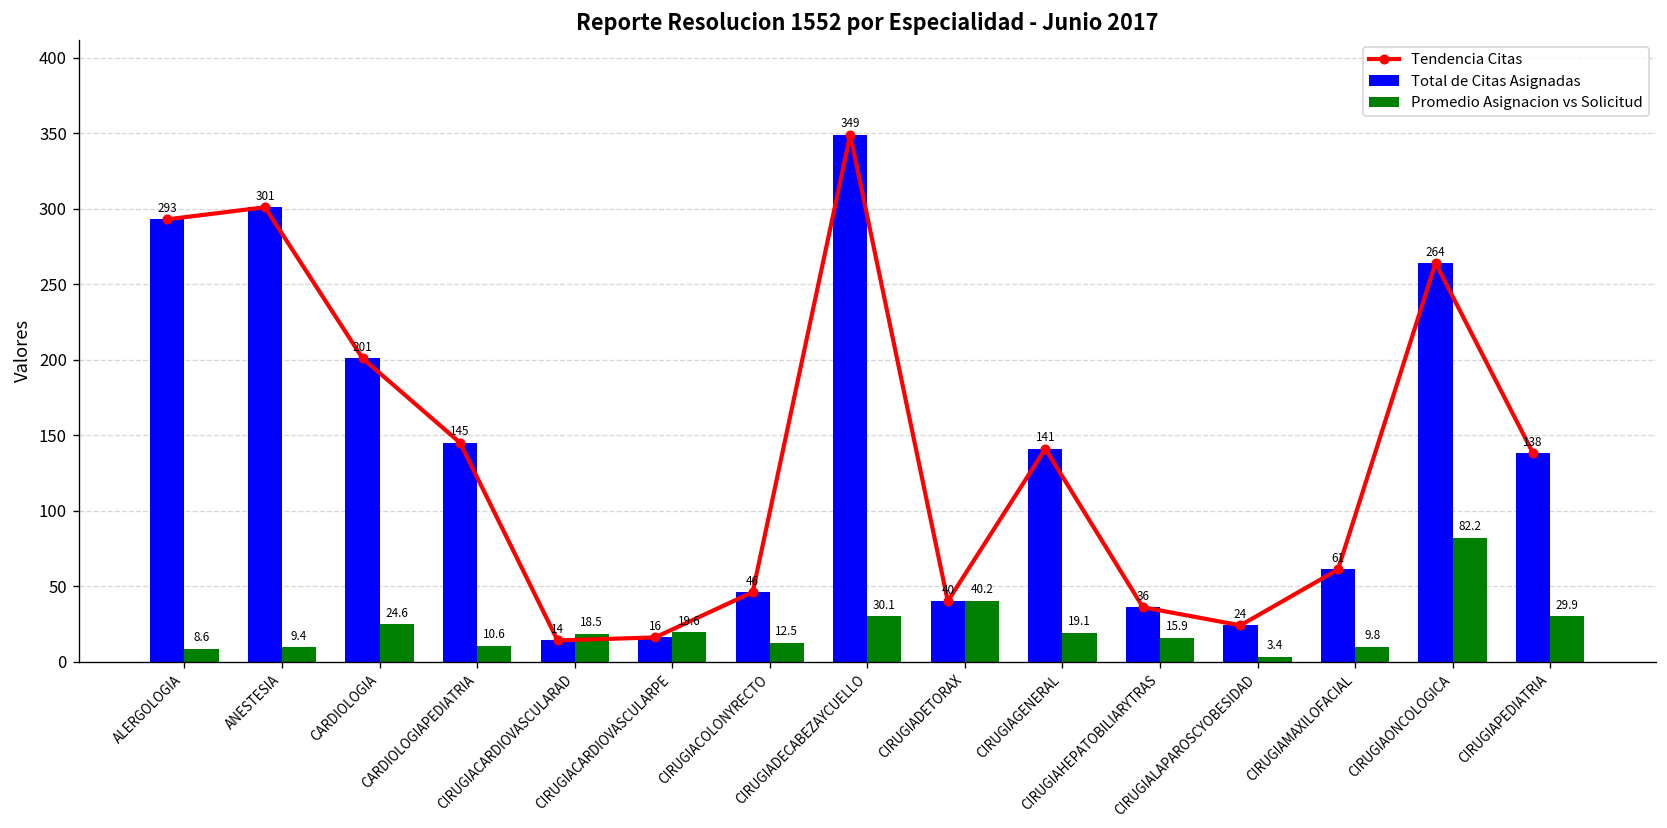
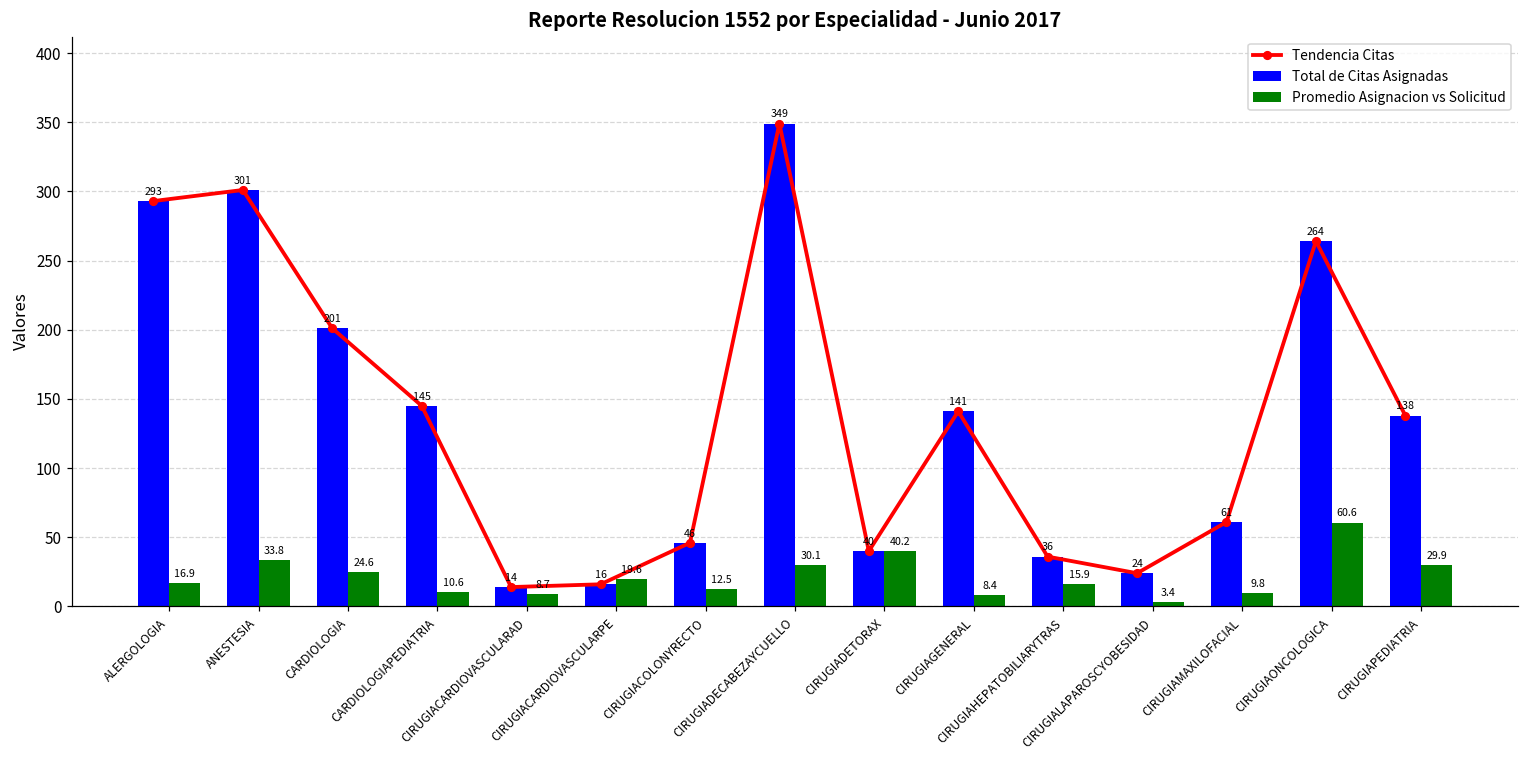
  {
    "Total de Citas Asignadas": {
      "ALERGOLOGIA": 293,
      "ANESTESIA": 301,
      "CARDIOLOGIA": 201,
      "CARDIOLOGIAPEDIATRIA": 145,
      "CIRUGIACARDIOVASCULARAD": 14,
      "CIRUGIACARDIOVASCULARPE": 16,
      "CIRUGIACOLONYRECTO": 46,
      "CIRUGIADECABEZAYCUELLO": 349,
      "CIRUGIADETORAX": 40,
      "CIRUGIAGENERAL": 141,
      "CIRUGIAHEPATOBILIARYTRAS": 36,
      "CIRUGIALAPAROSCYOBESIDAD": 24,
      "CIRUGIAMAXILOFACIAL": 61,
      "CIRUGIAONCOLOGICA": 264,
      "CIRUGIAPEDIATRIA": 138
    },
    "Promedio Asignacion vs Solicitud": {
-     "ALERGOLOGIA": 8.6,
-     "ANESTESIA": 9.4,
+     "ALERGOLOGIA": 16.9,
+     "ANESTESIA": 33.8,
      "CARDIOLOGIA": 24.6,
      "CARDIOLOGIAPEDIATRIA": 10.6,
-     "CIRUGIACARDIOVASCULARAD": 18.5,
+     "CIRUGIACARDIOVASCULARAD": 8.7,
      "CIRUGIACARDIOVASCULARPE": 19.6,
      "CIRUGIACOLONYRECTO": 12.5,
      "CIRUGIADECABEZAYCUELLO": 30.1,
      "CIRUGIADETORAX": 40.2,
-     "CIRUGIAGENERAL": 19.1,
+     "CIRUGIAGENERAL": 8.4,
      "CIRUGIAHEPATOBILIARYTRAS": 15.9,
      "CIRUGIALAPAROSCYOBESIDAD": 3.4,
      "CIRUGIAMAXILOFACIAL": 9.8,
-     "CIRUGIAONCOLOGICA": 82.2,
+     "CIRUGIAONCOLOGICA": 60.6,
      "CIRUGIAPEDIATRIA": 29.9
    }
  }
